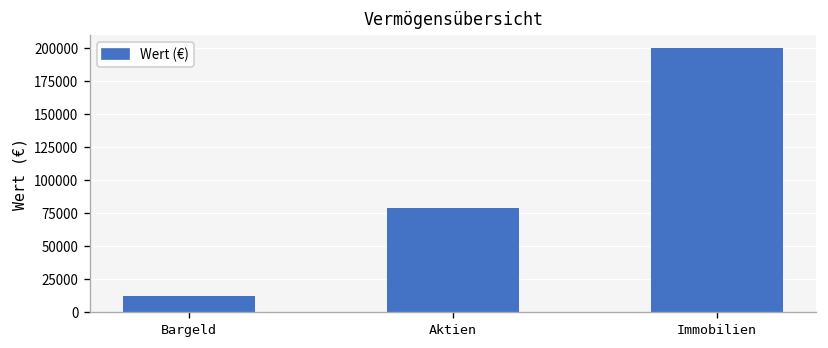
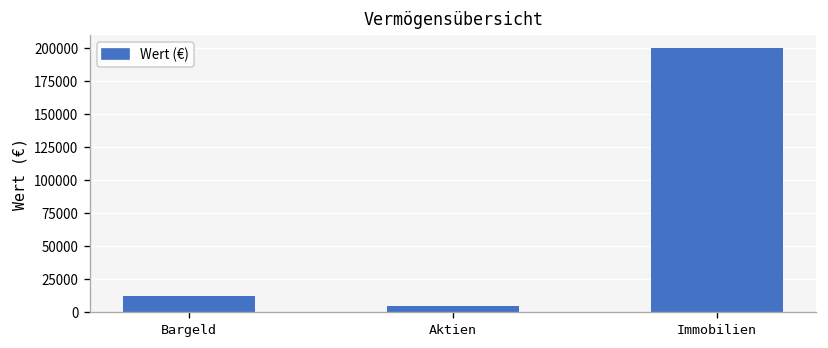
  {
    "Bargeld": 13000,
-   "Aktien": 79000,
+   "Aktien": 5000,
    "Immobilien": 200000
  }
